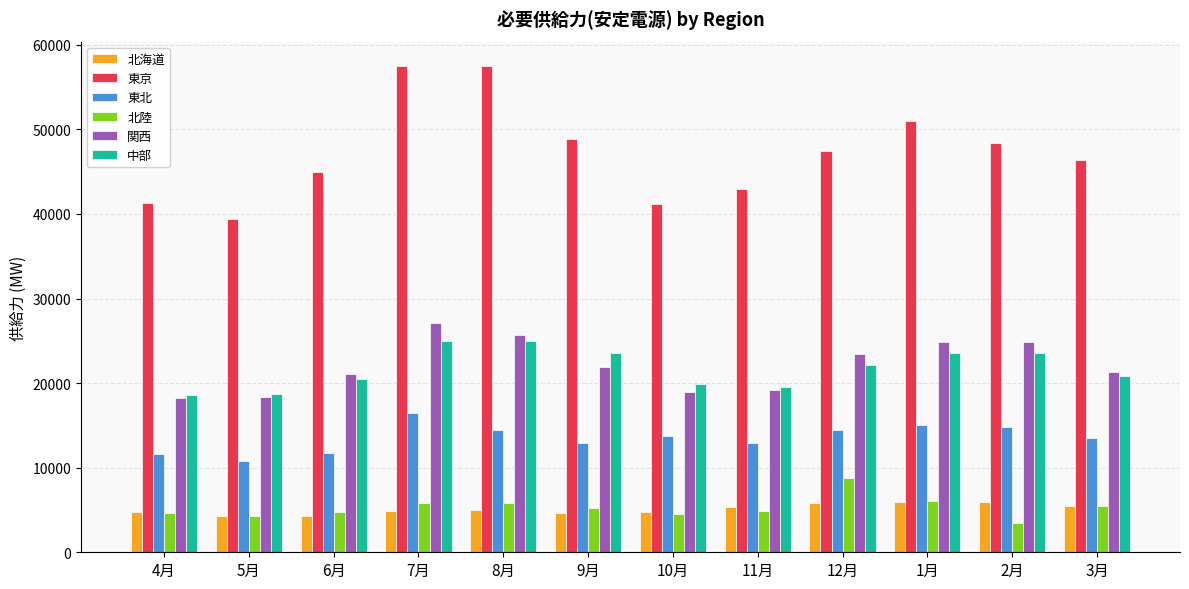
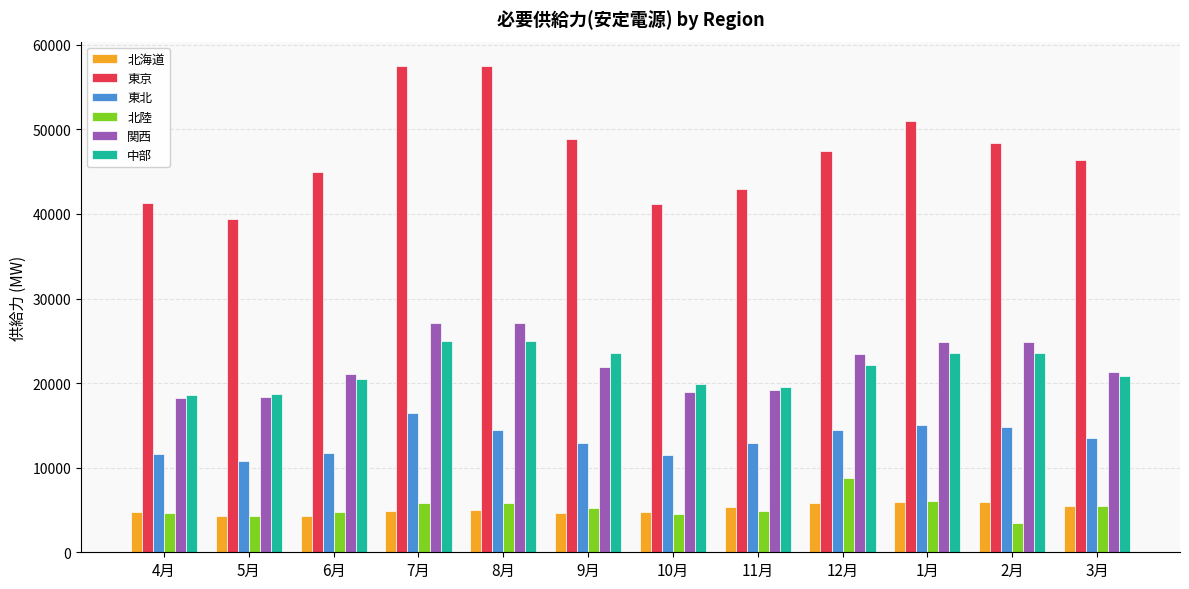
  {
    "北海道": {
      "4月": 5000,
      "5月": 4000,
      "6月": 4000,
      "7月": 5000,
      "8月": 5000,
      "9月": 5000,
      "10月": 5000,
      "11月": 5000,
      "12月": 6000,
      "1月": 6000,
      "2月": 6000,
      "3月": 5000
    },
    "東京": {
      "4月": 41000,
      "5月": 39000,
      "6月": 45000,
      "7月": 58000,
      "8月": 58000,
      "9月": 49000,
      "10月": 41000,
      "11月": 43000,
      "12月": 47000,
      "1月": 51000,
      "2月": 48000,
      "3月": 46000
    },
    "東北": {
      "4月": 12000,
      "5月": 11000,
      "6月": 12000,
      "7月": 16000,
      "8月": 14000,
      "9月": 13000,
-     "10月": 14000,
+     "10月": 11000,
      "11月": 13000,
      "12月": 14000,
      "1月": 15000,
      "2月": 15000,
      "3月": 14000
    },
    "北陸": {
      "4月": 5000,
      "5月": 4000,
      "6月": 5000,
      "7月": 6000,
      "8月": 6000,
      "9月": 5000,
      "10月": 4000,
      "11月": 5000,
      "12月": 9000,
      "1月": 6000,
      "2月": 3000,
      "3月": 5000
    },
    "関西": {
      "4月": 18000,
      "5月": 18000,
      "6月": 21000,
      "7月": 27000,
-     "8月": 26000,
+     "8月": 27000,
      "9月": 22000,
      "10月": 19000,
      "11月": 19000,
      "12月": 23000,
      "1月": 25000,
      "2月": 25000,
      "3月": 21000
    },
    "中部": {
      "4月": 19000,
      "5月": 19000,
      "6月": 21000,
      "7月": 25000,
      "8月": 25000,
      "9月": 24000,
      "10月": 20000,
      "11月": 20000,
      "12月": 22000,
      "1月": 24000,
      "2月": 24000,
      "3月": 21000
    }
  }
